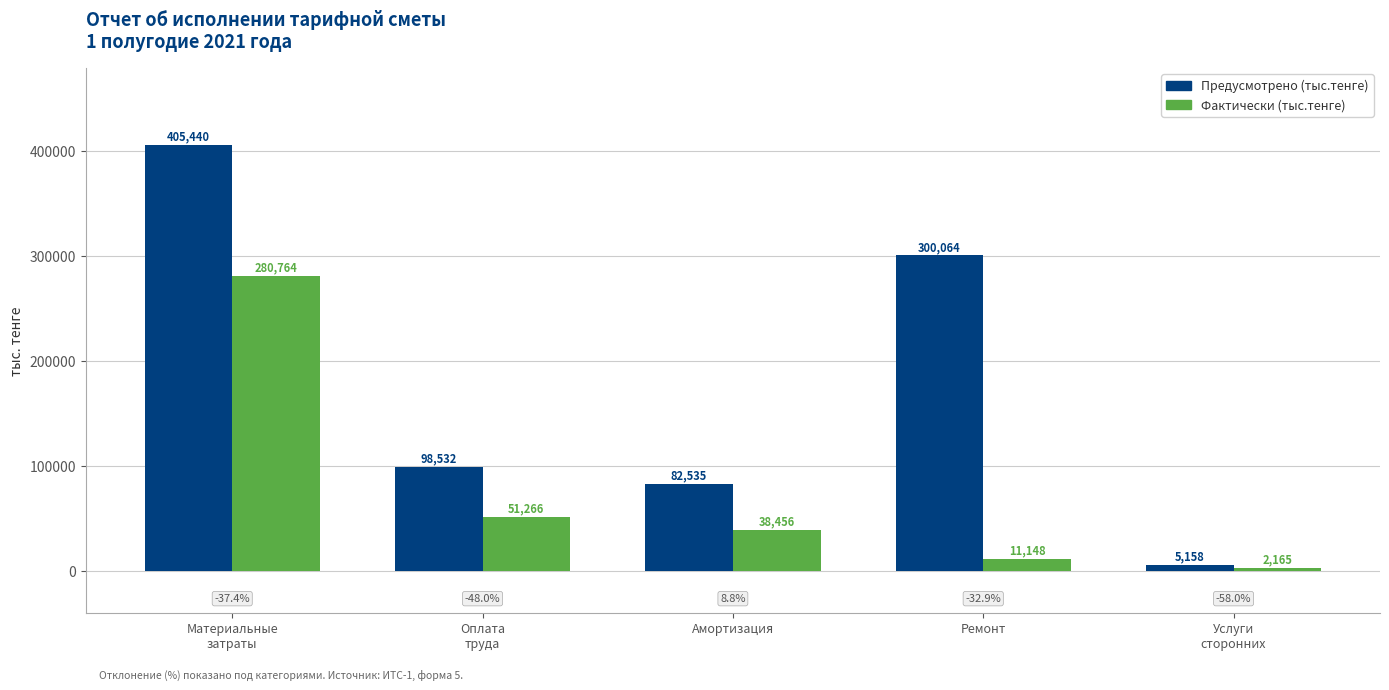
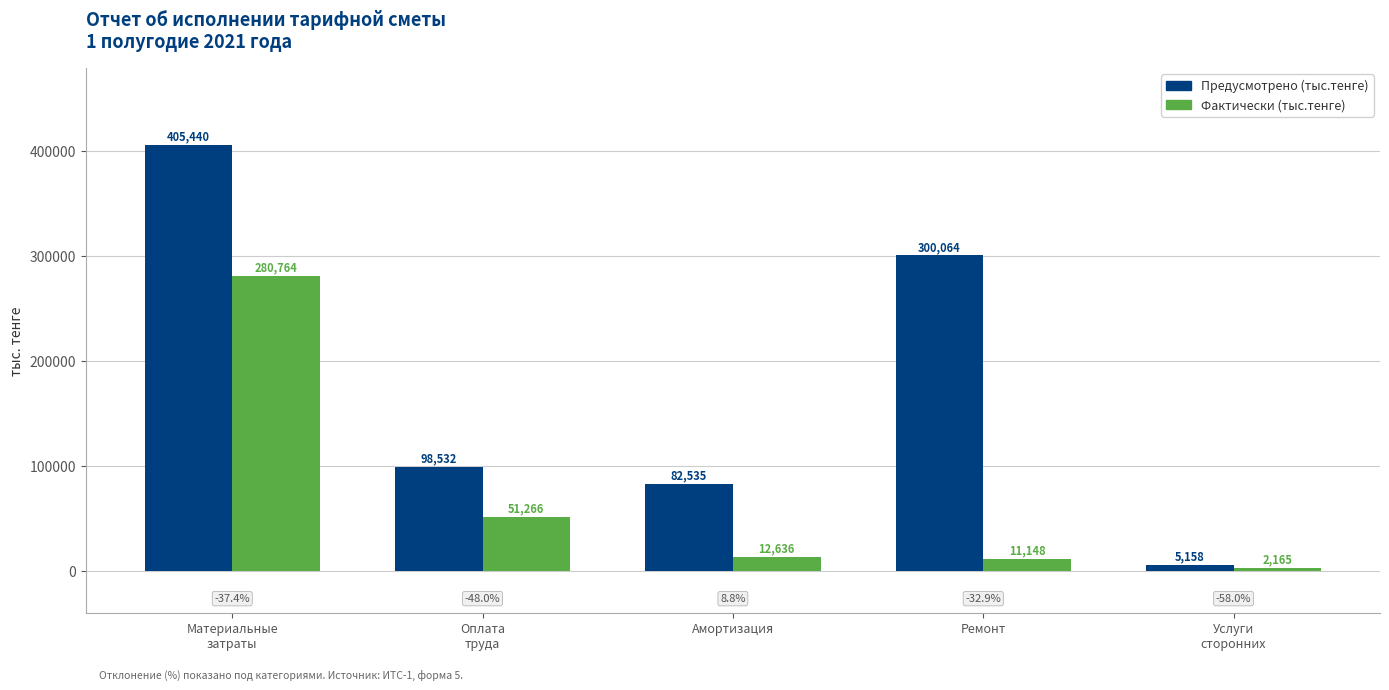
  {
    "Предусмотрено (тыс.тенге)": {
      "Материальные затраты": "405,440",
      "Оплата труда": "98,532",
      "Амортизация": "82,535",
      "Ремонт": "300,064",
      "Услуги сторонних": "5,158"
    },
    "Фактически (тыс.тенге)": {
      "Материальные затраты": "280,764",
      "Оплата труда": "51,266",
-     "Амортизация": "38,456",
+     "Амортизация": "12,636",
      "Ремонт": "11,148",
      "Услуги сторонних": "2,165"
    }
  }
